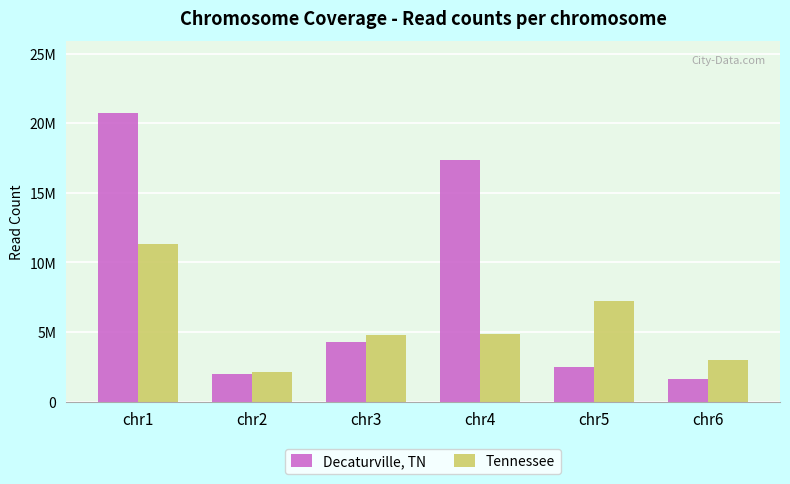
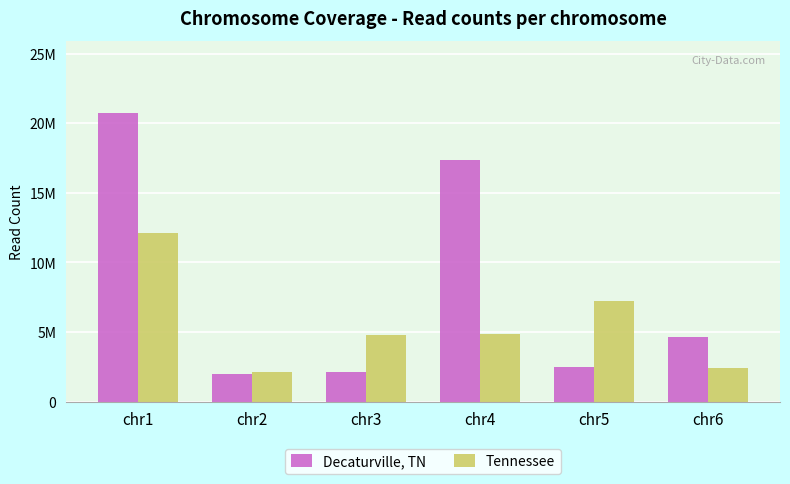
  {
    "Decaturville, TN": {
      "chr1": 20700000,
      "chr2": 2000000,
-     "chr3": 4300000,
+     "chr3": 2100000,
      "chr4": 17400000,
      "chr5": 2500000,
-     "chr6": 1600000
+     "chr6": 4600000
    },
    "Tennessee": {
-     "chr1": 11300000,
+     "chr1": 12100000,
      "chr2": 2100000,
      "chr3": 4800000,
      "chr4": 4900000,
      "chr5": 7300000,
-     "chr6": 3000000
+     "chr6": 2400000
    }
  }
